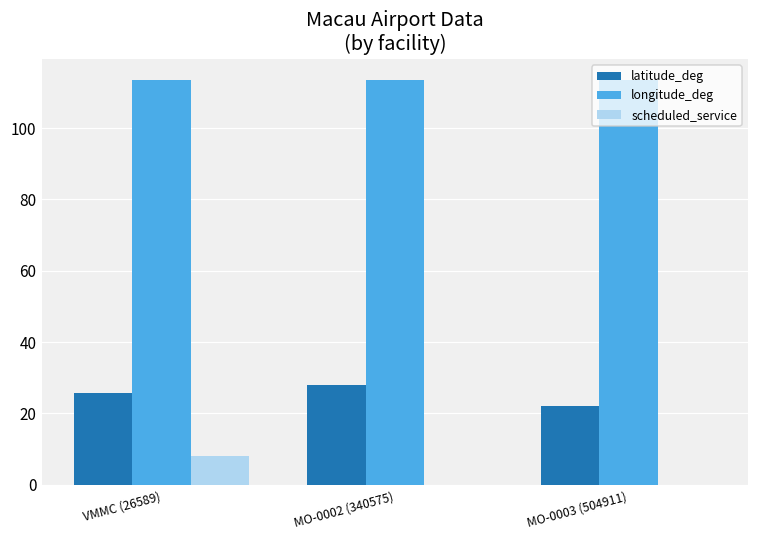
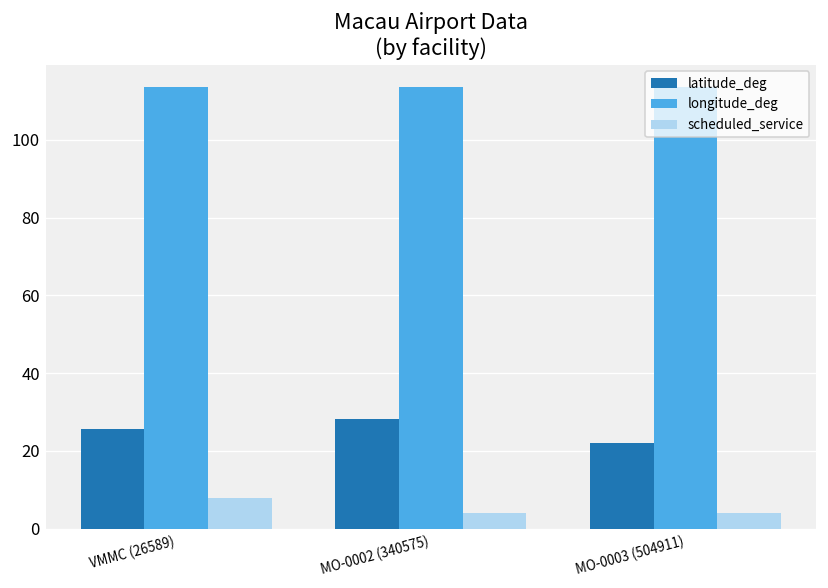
  {
    "latitude_deg": {
      "VMMC (26589)": 26,
      "MO-0002 (340575)": 28,
      "MO-0003 (504911)": 22
    },
    "longitude_deg": {
      "VMMC (26589)": 114,
      "MO-0002 (340575)": 114
    },
    "scheduled_service": {
      "VMMC (26589)": 8,
-     "MO-0002 (340575)": 0,
-     "MO-0003 (504911)": 0
+     "MO-0002 (340575)": 4,
+     "MO-0003 (504911)": 4
    }
  }
